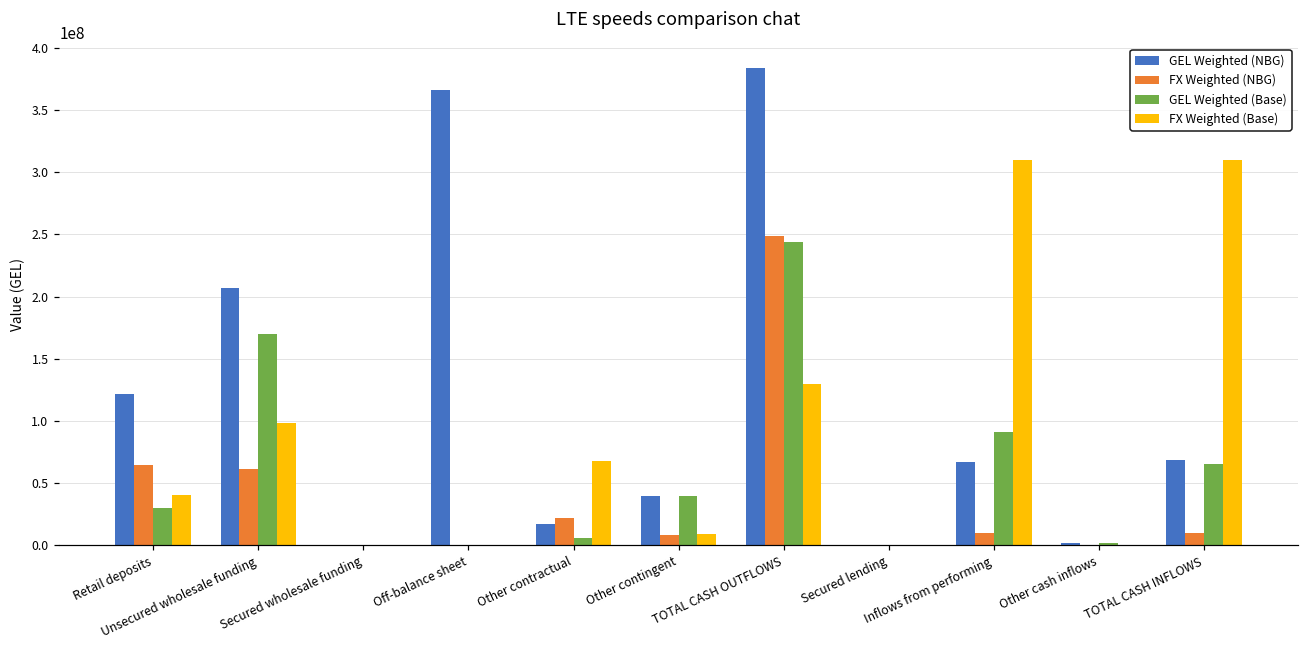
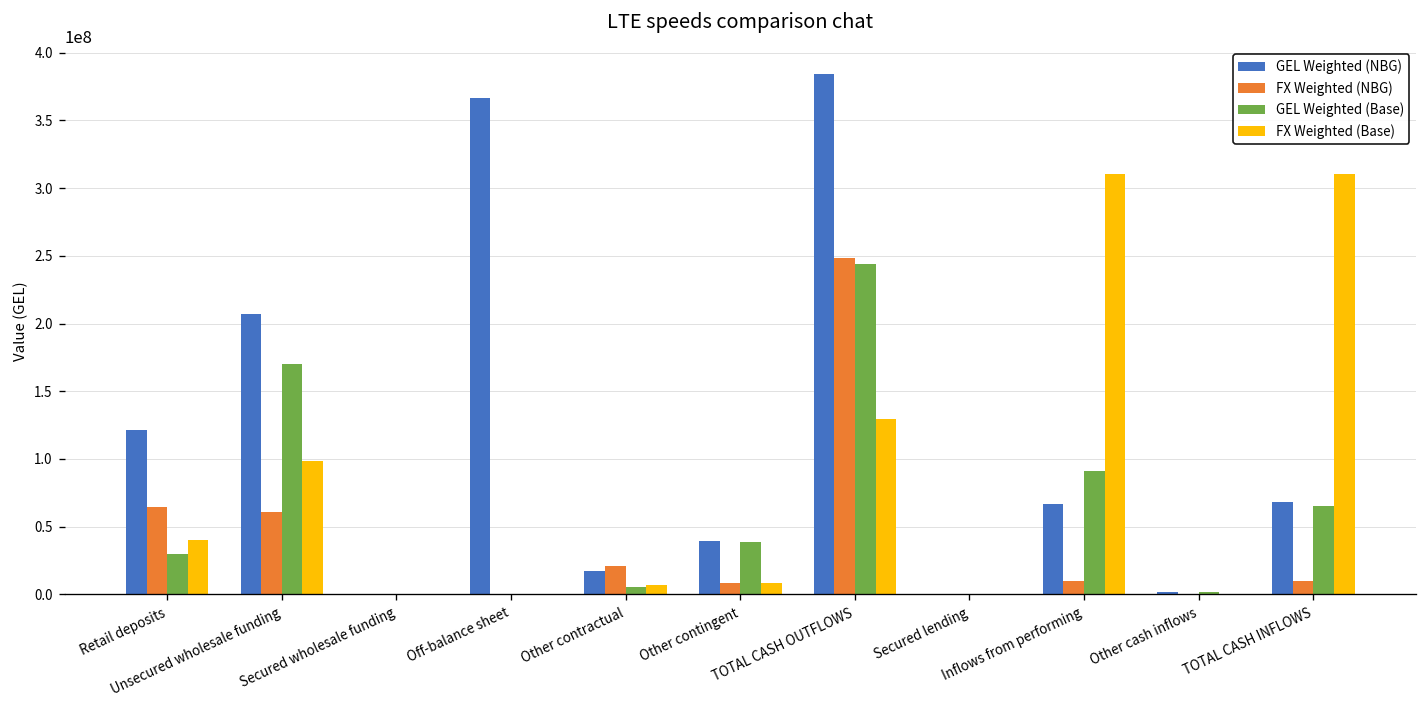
  {
    "GEL Weighted (NBG)": {
      "Retail deposits": 121000000,
      "Unsecured wholesale funding": 207000000,
      "Secured wholesale funding": 0,
      "Off-balance sheet": 366000000,
      "Other contractual": 17000000,
      "Other contingent": 39000000,
      "TOTAL CASH OUTFLOWS": 384000000,
      "Secured lending": 0,
      "Inflows from performing": 67000000,
      "TOTAL CASH INFLOWS": 68000000
    },
    "FX Weighted (NBG)": {
      "Retail deposits": 65000000,
      "Unsecured wholesale funding": 61000000,
      "Secured wholesale funding": 0,
      "Off-balance sheet": 0,
      "Other contractual": 21000000,
      "Other contingent": 8000000,
      "TOTAL CASH OUTFLOWS": 248000000,
      "Secured lending": 0,
      "Inflows from performing": 10000000,
      "Other cash inflows": 0,
      "TOTAL CASH INFLOWS": 10000000
    },
    "GEL Weighted (Base)": {
      "Retail deposits": 30000000,
      "Unsecured wholesale funding": 170000000,
      "Secured wholesale funding": 0,
      "Other contractual": 5000000,
      "Other contingent": 39000000,
      "TOTAL CASH OUTFLOWS": 244000000,
      "Secured lending": 0,
      "Inflows from performing": 91000000,
      "TOTAL CASH INFLOWS": 65000000
    },
    "FX Weighted (Base)": {
      "Retail deposits": 40000000,
      "Unsecured wholesale funding": 98000000,
      "Secured wholesale funding": 0,
      "Off-balance sheet": 0,
-     "Other contractual": 68000000,
+     "Other contractual": 7000000,
      "Other contingent": 9000000,
      "TOTAL CASH OUTFLOWS": 130000000,
      "Secured lending": 0,
      "Inflows from performing": 310000000,
      "Other cash inflows": 0,
      "TOTAL CASH INFLOWS": 310000000
    }
  }
